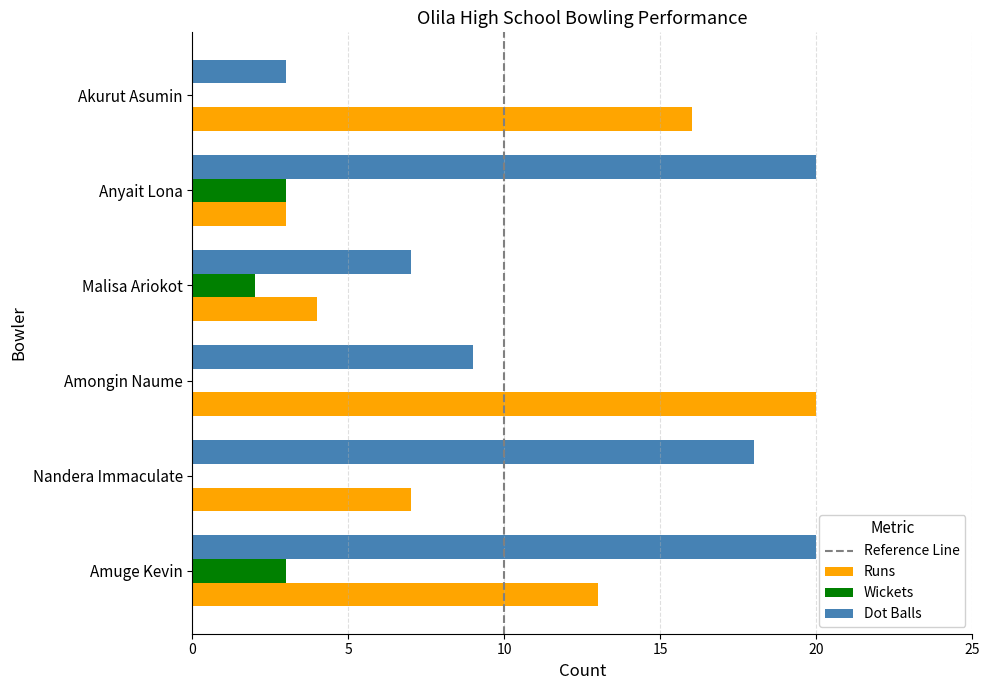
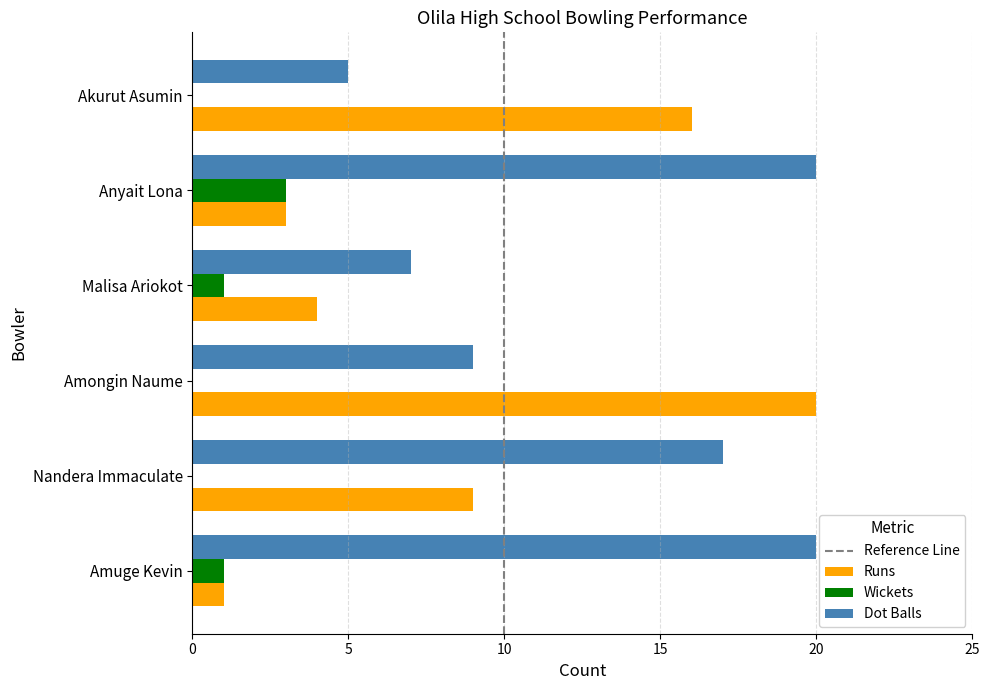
  {
    "Runs": {
      "Akurut Asumin": 16,
      "Anyait Lona": 3,
      "Malisa Ariokot": 4,
      "Amongin Naume": 20,
-     "Nandera Immaculate": 7,
-     "Amuge Kevin": 13
+     "Nandera Immaculate": 9,
+     "Amuge Kevin": 1
    },
    "Wickets": {
      "Akurut Asumin": 0,
      "Anyait Lona": 3,
-     "Malisa Ariokot": 2,
+     "Malisa Ariokot": 1,
      "Amongin Naume": 0,
      "Nandera Immaculate": 0,
-     "Amuge Kevin": 3
+     "Amuge Kevin": 1
    },
    "Dot Balls": {
-     "Akurut Asumin": 3,
+     "Akurut Asumin": 5,
      "Anyait Lona": 20,
      "Malisa Ariokot": 7,
      "Amongin Naume": 9,
-     "Nandera Immaculate": 18,
+     "Nandera Immaculate": 17,
      "Amuge Kevin": 20
    }
  }
